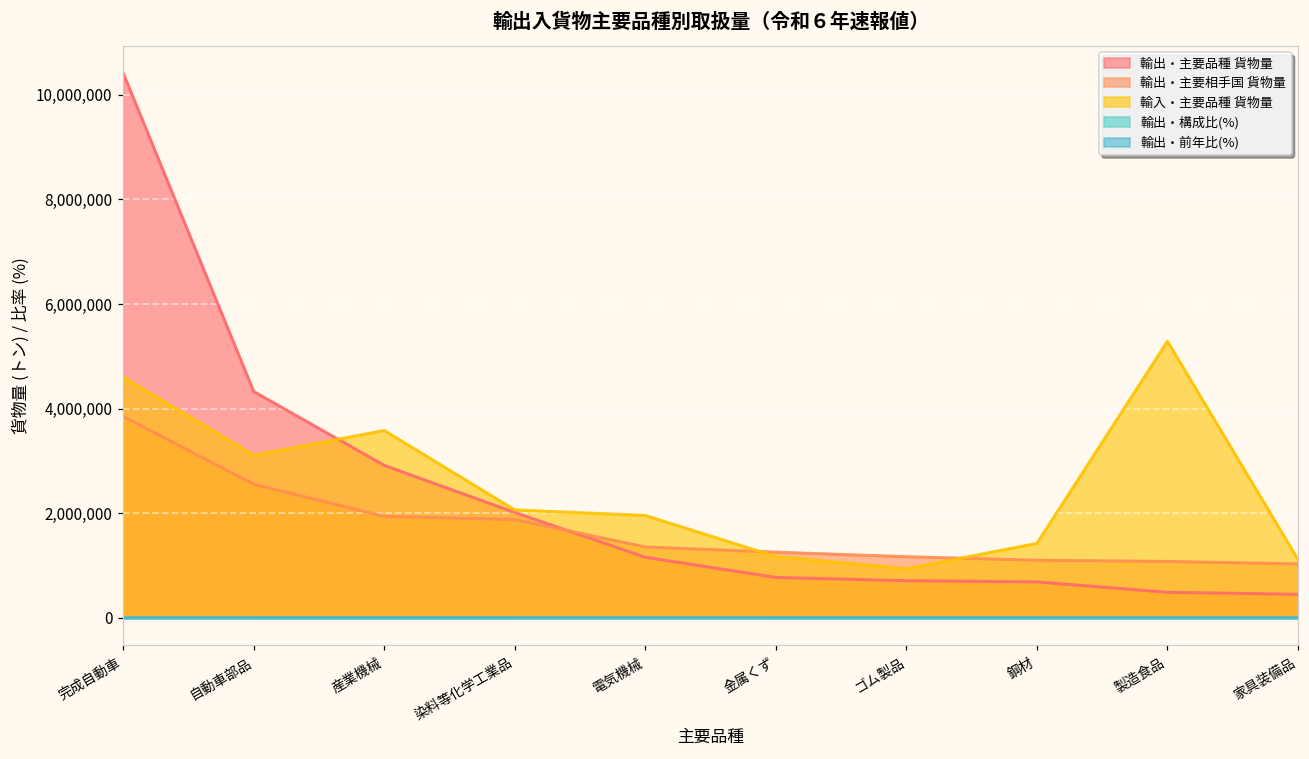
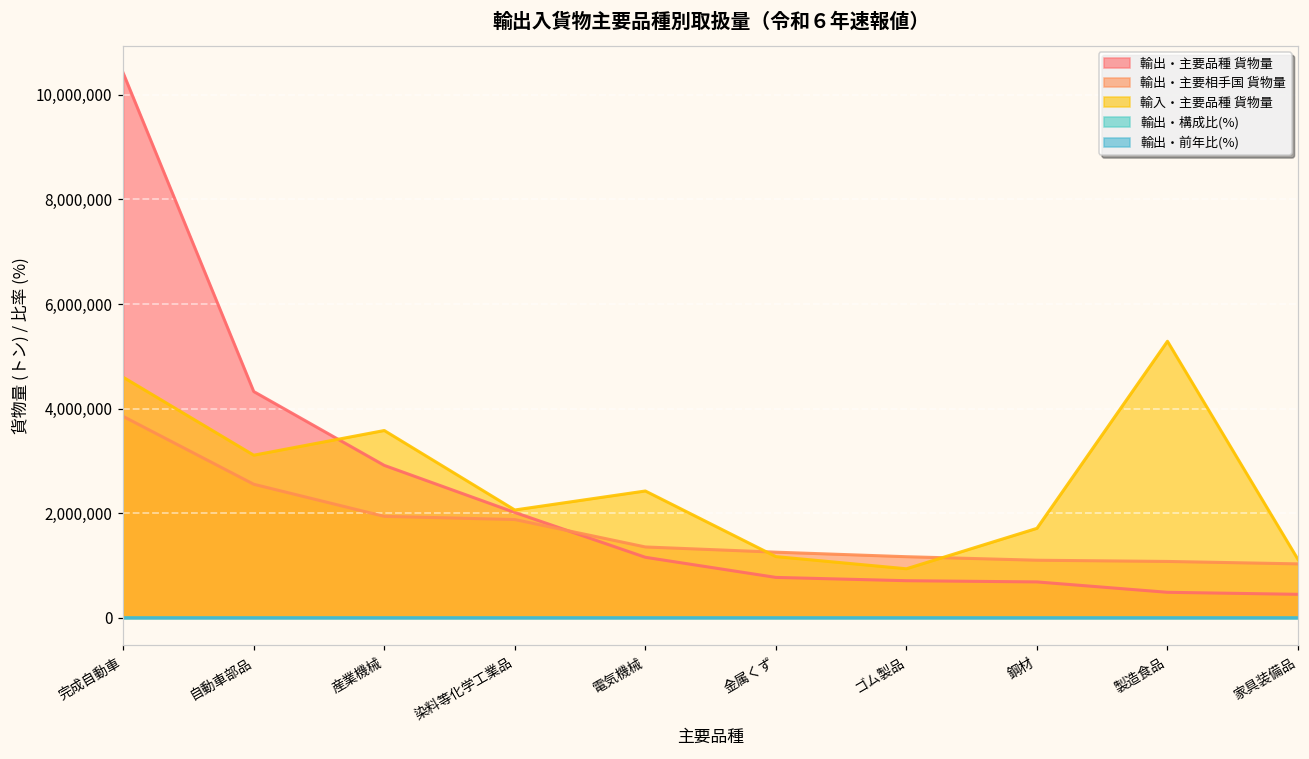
  {
    "輸入・主要品種 貨物量": {
      "完成自動車": "4,600,000",
      "自動車部品": "3,100,000",
      "産業機械": "3,600,000",
-     "電気機械": "2,000,000",
+     "電気機械": "2,400,000",
      "金属くず": "1,200,000",
      "ゴム製品": "900,000",
-     "鋼材": "1,400,000",
+     "鋼材": "1,700,000",
      "製造食品": "5,300,000",
      "家具装備品": "1,100,000"
    },
    "輸出・前年比(%)": {
      "完成自動車": "0",
      "自動車部品": "0",
      "産業機械": "0",
      "染料等化学工業品": "0",
      "電気機械": "0",
      "金属くず": "0",
      "ゴム製品": "0",
      "鋼材": "0",
      "製造食品": "0",
      "家具装備品": "0"
    }
  }
